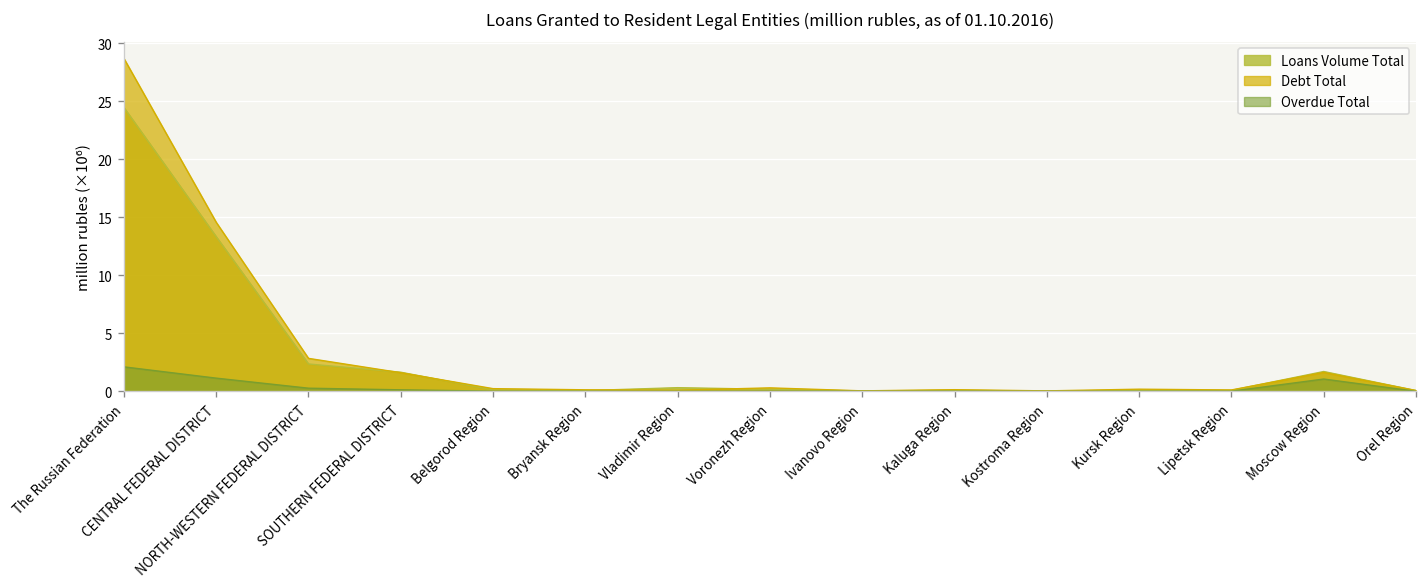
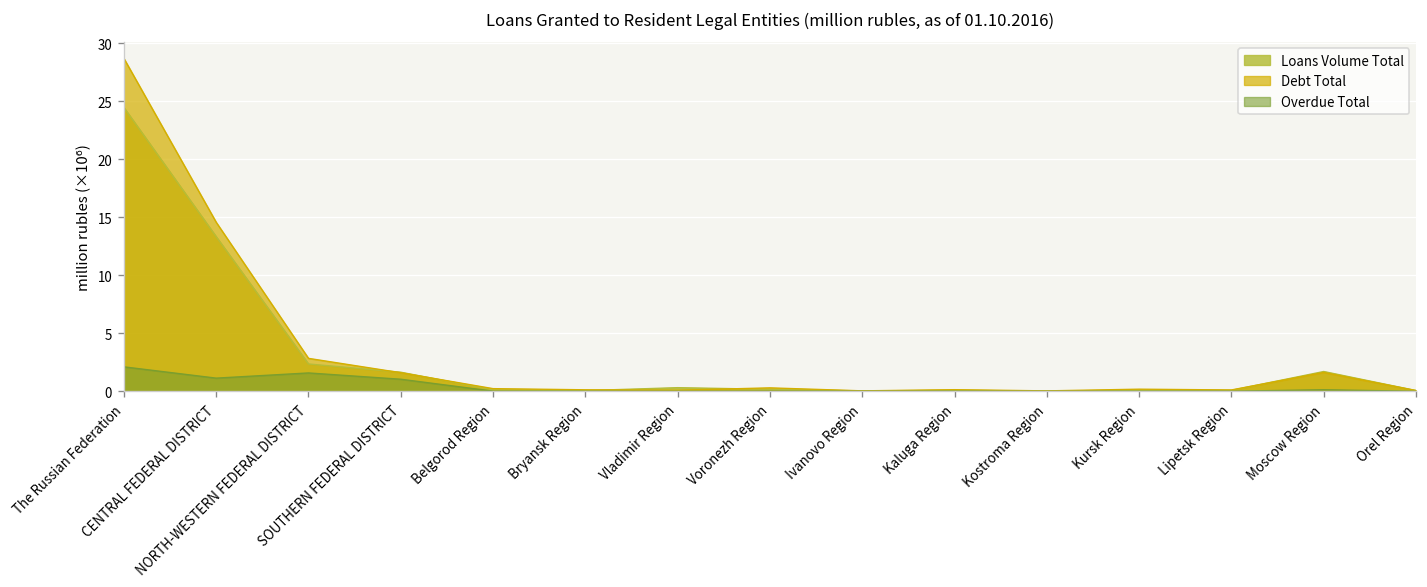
  {
    "Overdue Total": {
      "The Russian Federation": 2,
      "CENTRAL FEDERAL DISTRICT": 1,
-     "NORTH-WESTERN FEDERAL DISTRICT": 0,
-     "SOUTHERN FEDERAL DISTRICT": 0,
-     "Moscow Region": 1
+     "NORTH-WESTERN FEDERAL DISTRICT": 2,
+     "SOUTHERN FEDERAL DISTRICT": 1,
+     "Moscow Region": 0
    }
  }
